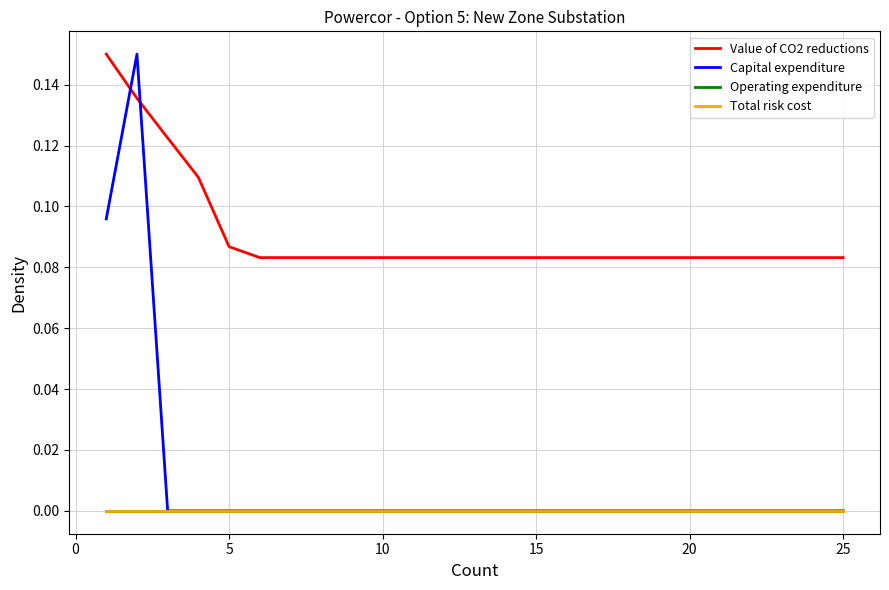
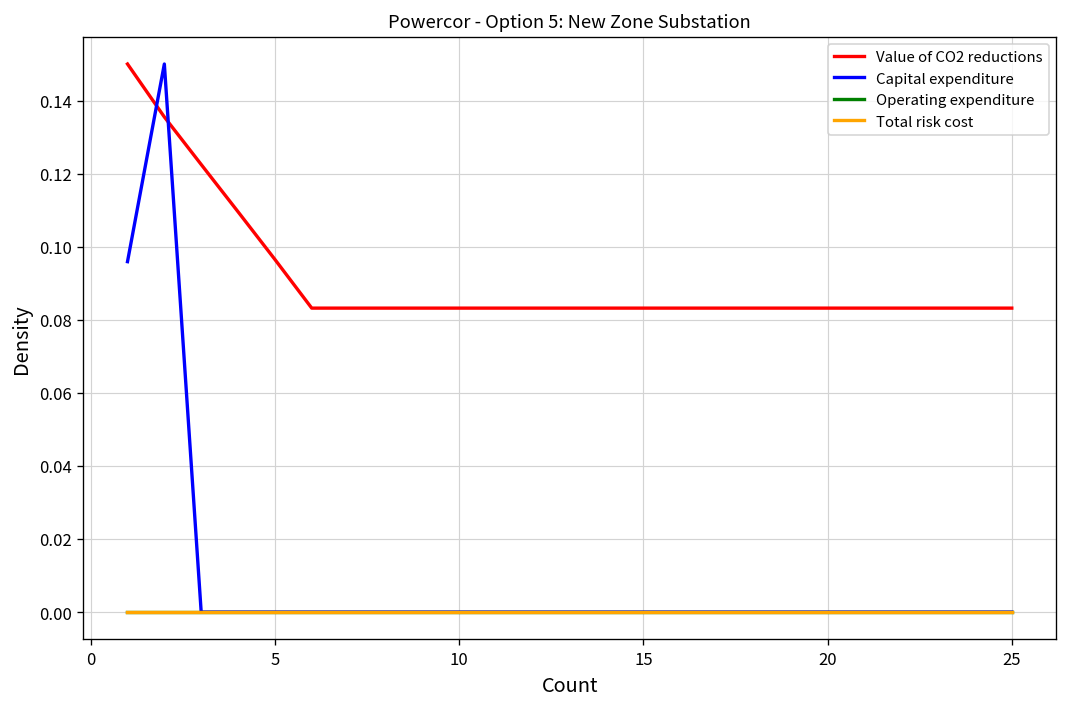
  {
    "Value of CO2 reductions": {
-     "5": 0.087,
+     "5": 0.097,
      "10": 0.083,
      "15": 0.083,
      "20": 0.083,
      "25": 0.083
    }
  }
